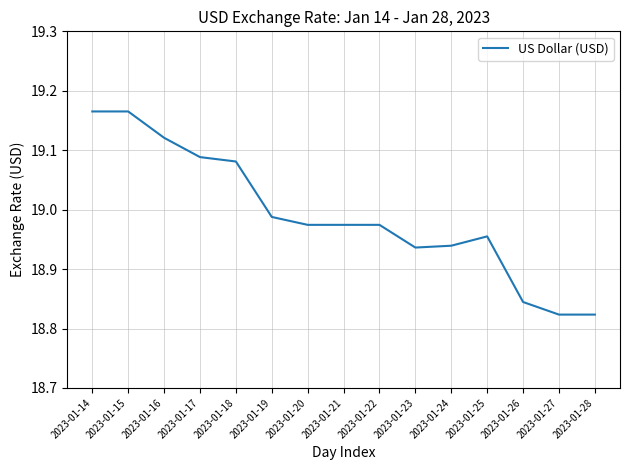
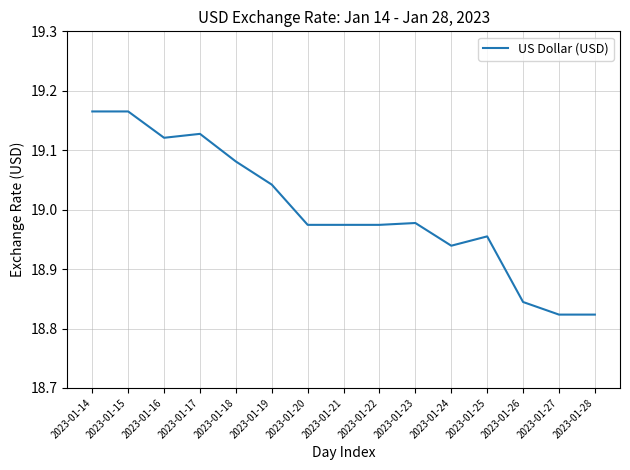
  {
    "2023-01-14": 19.17,
    "2023-01-15": 19.17,
    "2023-01-16": 19.12,
-   "2023-01-17": 19.09,
+   "2023-01-17": 19.13,
    "2023-01-18": 19.08,
-   "2023-01-19": 18.99,
+   "2023-01-19": 19.04,
    "2023-01-20": 18.97,
    "2023-01-21": 18.97,
    "2023-01-22": 18.97,
-   "2023-01-23": 18.94,
+   "2023-01-23": 18.98,
    "2023-01-24": 18.94,
    "2023-01-25": 18.96,
    "2023-01-26": 18.84,
    "2023-01-27": 18.82,
    "2023-01-28": 18.82
  }
